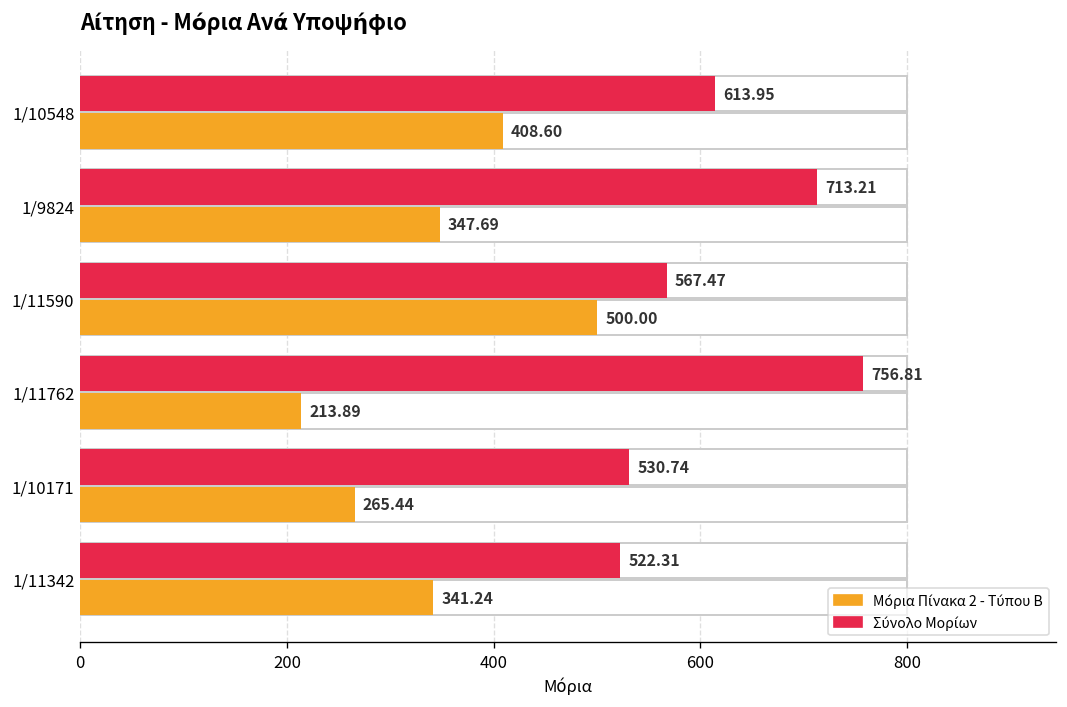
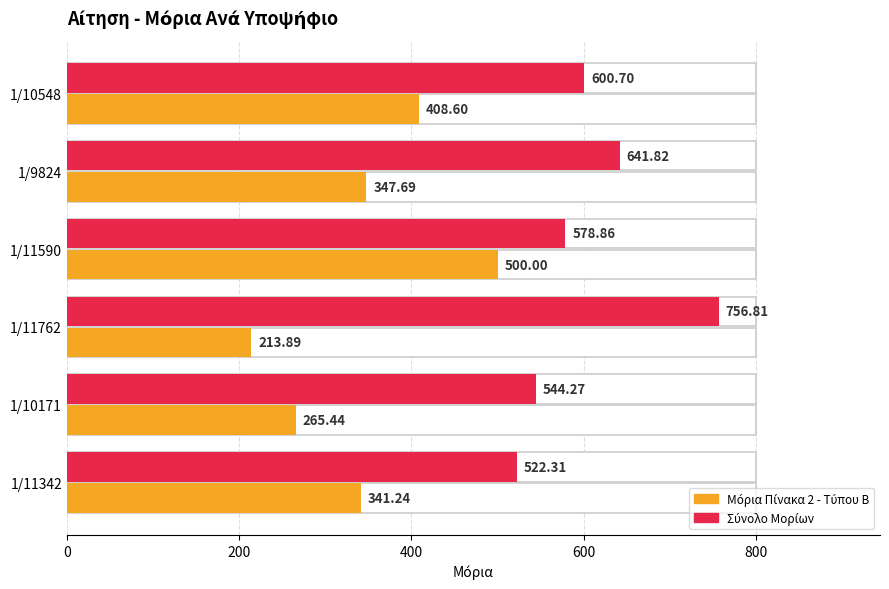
  {
    "Σύνολο Μορίων": {
-     "1/10548": 613.95,
-     "1/9824": 713.21,
-     "1/11590": 567.47,
-     "1/10171": 530.74
+     "1/10548": 600.70,
+     "1/9824": 641.82,
+     "1/11590": 578.86,
+     "1/10171": 544.27
    }
  }
